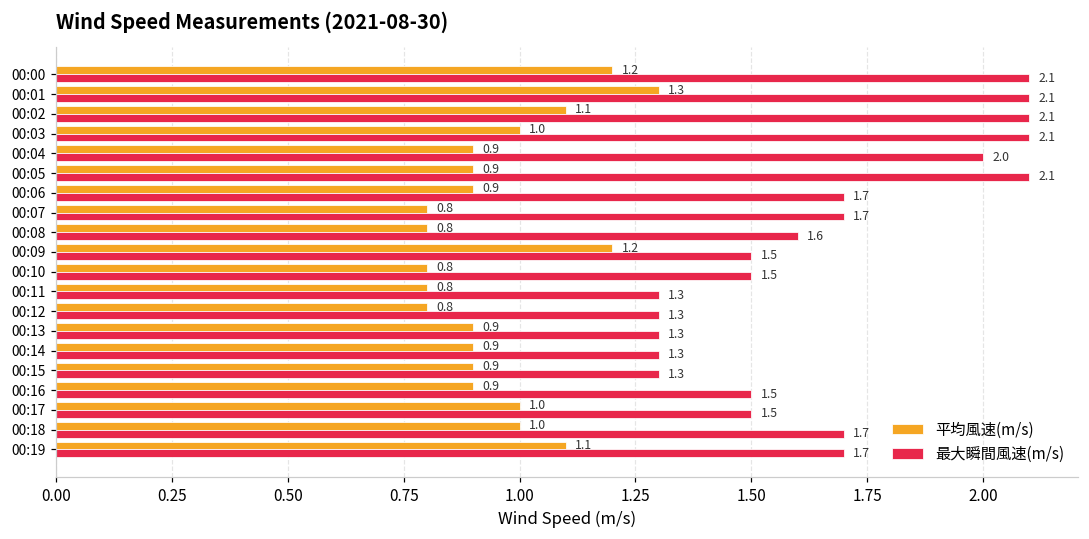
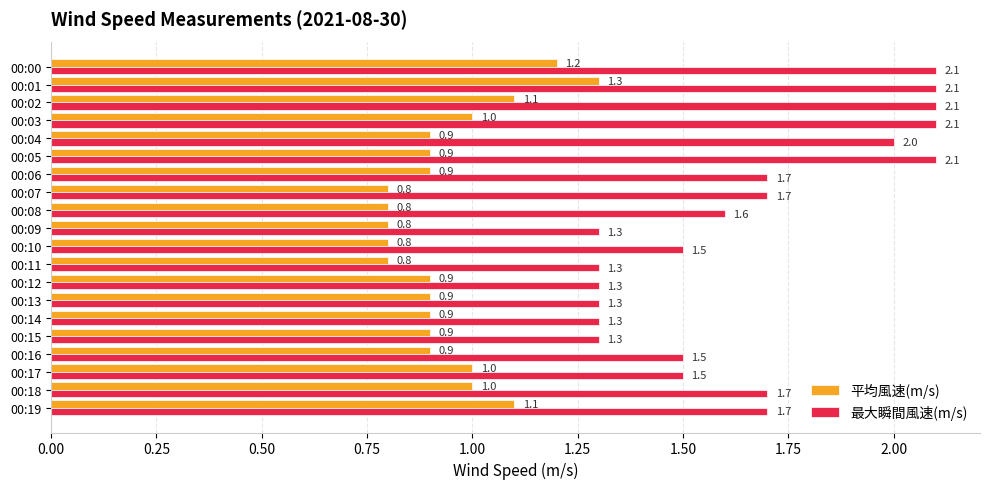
  {
    "平均風速(m/s)": {
      "00:00": 1.2,
      "00:01": 1.3,
      "00:02": 1.1,
      "00:03": 1.0,
      "00:04": 0.9,
      "00:05": 0.9,
      "00:06": 0.9,
      "00:07": 0.8,
      "00:08": 0.8,
-     "00:09": 1.2,
+     "00:09": 0.8,
      "00:10": 0.8,
      "00:11": 0.8,
-     "00:12": 0.8,
+     "00:12": 0.9,
      "00:13": 0.9,
      "00:14": 0.9,
      "00:15": 0.9,
      "00:16": 0.9,
      "00:17": 1.0,
      "00:18": 1.0,
      "00:19": 1.1
    },
    "最大瞬間風速(m/s)": {
      "00:00": 2.1,
      "00:01": 2.1,
      "00:02": 2.1,
      "00:03": 2.1,
      "00:04": 2.0,
      "00:05": 2.1,
      "00:06": 1.7,
      "00:07": 1.7,
      "00:08": 1.6,
-     "00:09": 1.5,
+     "00:09": 1.3,
      "00:10": 1.5,
      "00:11": 1.3,
      "00:12": 1.3,
      "00:13": 1.3,
      "00:14": 1.3,
      "00:15": 1.3,
      "00:16": 1.5,
      "00:17": 1.5,
      "00:18": 1.7,
      "00:19": 1.7
    }
  }
